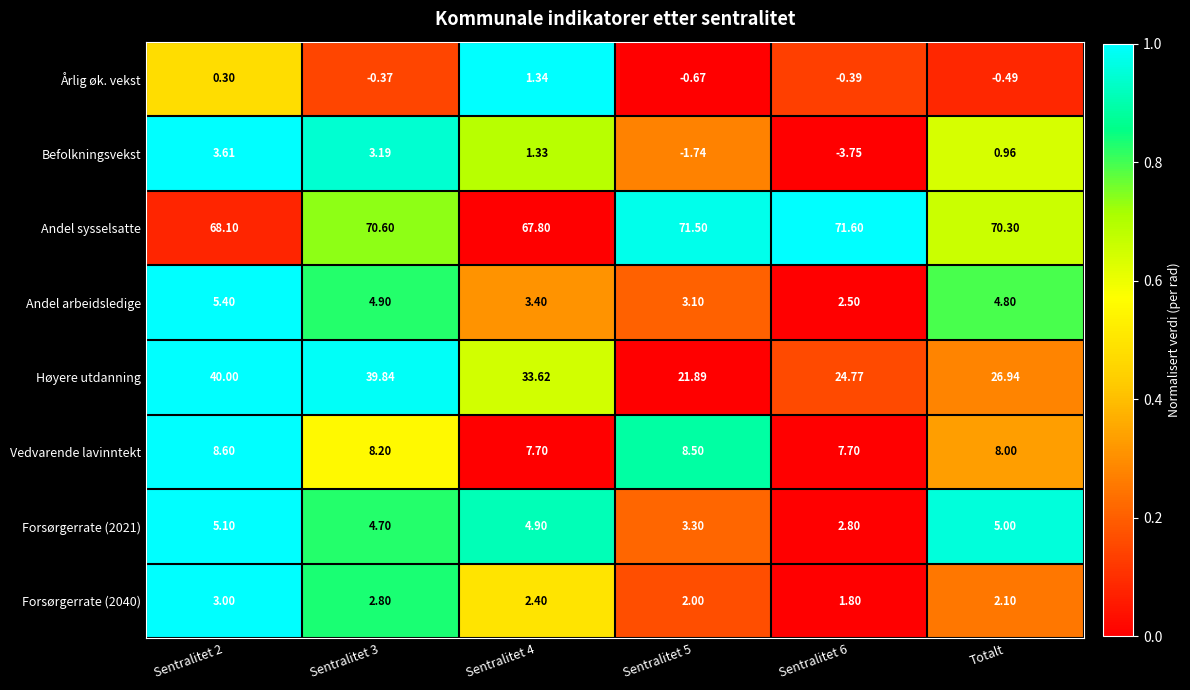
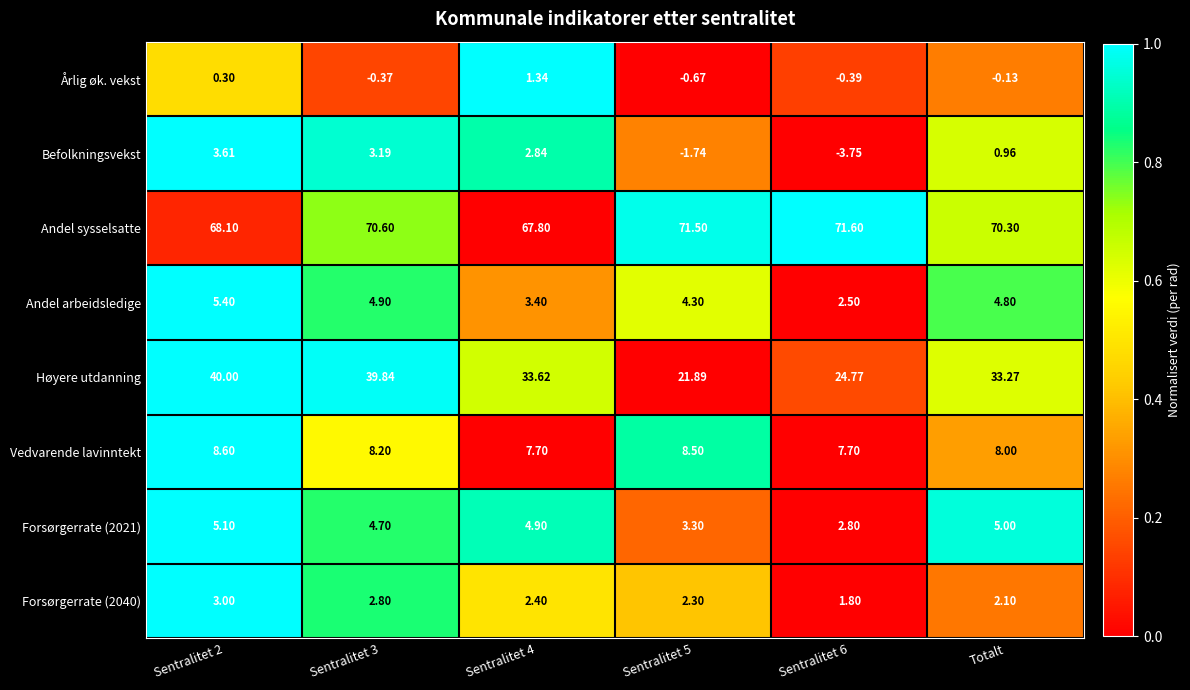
  {
    "Årlig øk. vekst": {
      "Sentralitet 2": 0.30,
      "Sentralitet 3": -0.37,
      "Sentralitet 4": 1.34,
      "Sentralitet 5": -0.67,
      "Sentralitet 6": -0.39,
-     "Totalt": -0.49
+     "Totalt": -0.13
    },
    "Befolkningsvekst": {
      "Sentralitet 2": 3.61,
      "Sentralitet 3": 3.19,
-     "Sentralitet 4": 1.33,
+     "Sentralitet 4": 2.84,
      "Sentralitet 5": -1.74,
      "Sentralitet 6": -3.75,
      "Totalt": 0.96
    },
    "Andel sysselsatte": {
      "Sentralitet 2": 68.10,
      "Sentralitet 3": 70.60,
      "Sentralitet 4": 67.80,
      "Sentralitet 5": 71.50,
      "Sentralitet 6": 71.60,
      "Totalt": 70.30
    },
    "Andel arbeidsledige": {
      "Sentralitet 2": 5.40,
      "Sentralitet 3": 4.90,
      "Sentralitet 4": 3.40,
-     "Sentralitet 5": 3.10,
+     "Sentralitet 5": 4.30,
      "Sentralitet 6": 2.50,
      "Totalt": 4.80
    },
    "Høyere utdanning": {
      "Sentralitet 2": 40.00,
      "Sentralitet 3": 39.84,
      "Sentralitet 4": 33.62,
      "Sentralitet 5": 21.89,
      "Sentralitet 6": 24.77,
-     "Totalt": 26.94
+     "Totalt": 33.27
    },
    "Vedvarende lavinntekt": {
      "Sentralitet 2": 8.60,
      "Sentralitet 3": 8.20,
      "Sentralitet 4": 7.70,
      "Sentralitet 5": 8.50,
      "Sentralitet 6": 7.70,
      "Totalt": 8.00
    },
    "Forsørgerrate (2021)": {
      "Sentralitet 2": 5.10,
      "Sentralitet 3": 4.70,
      "Sentralitet 4": 4.90,
      "Sentralitet 5": 3.30,
      "Sentralitet 6": 2.80,
      "Totalt": 5.00
    },
    "Forsørgerrate (2040)": {
      "Sentralitet 2": 3.00,
      "Sentralitet 3": 2.80,
      "Sentralitet 4": 2.40,
-     "Sentralitet 5": 2.00,
+     "Sentralitet 5": 2.30,
      "Sentralitet 6": 1.80,
      "Totalt": 2.10
    }
  }
